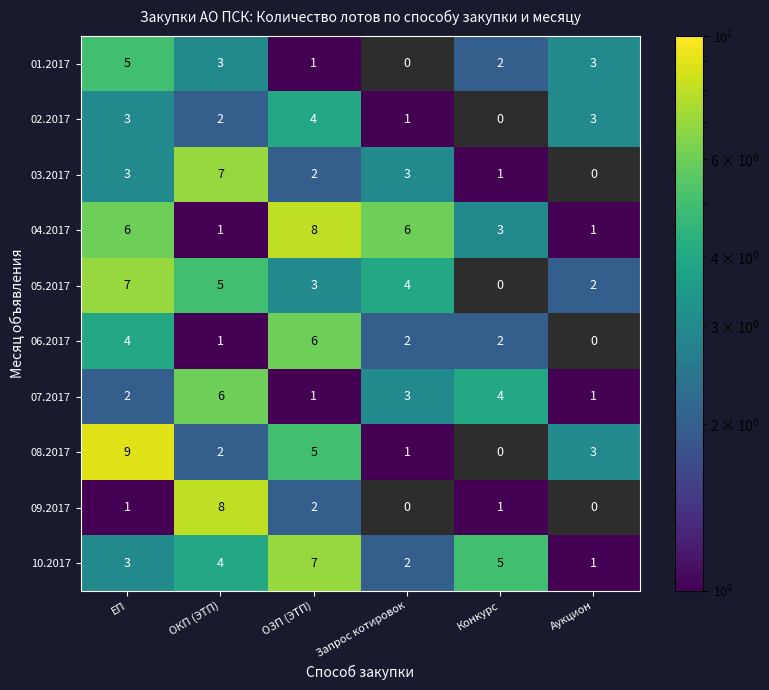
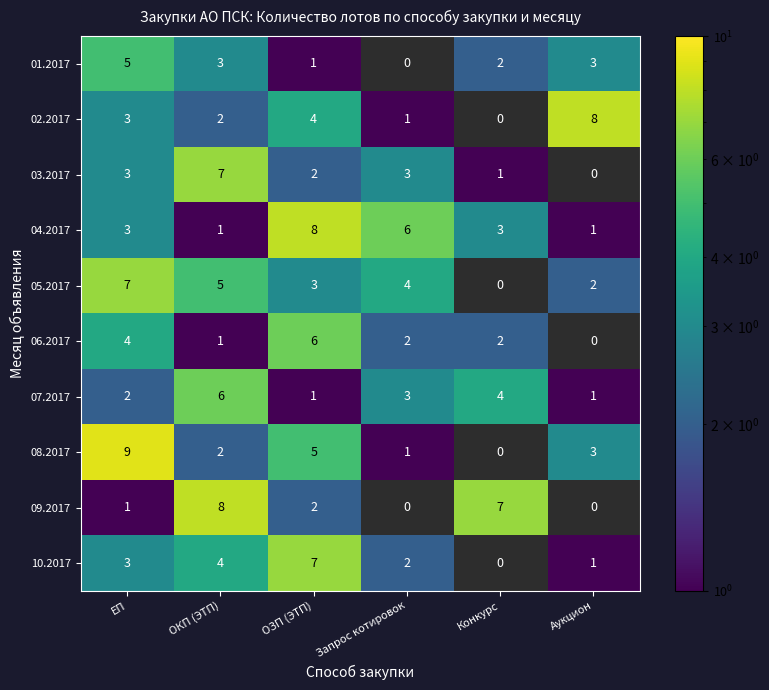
  {
    "01.2017": {
      "ЕП": 5,
      "ОКП (ЭТП)": 3,
      "ОЗП (ЭТП)": 1,
      "Запрос котировок": 0,
      "Конкурс": 2,
      "Аукцион": 3
    },
    "02.2017": {
      "ЕП": 3,
      "ОКП (ЭТП)": 2,
      "ОЗП (ЭТП)": 4,
      "Запрос котировок": 1,
      "Конкурс": 0,
-     "Аукцион": 3
+     "Аукцион": 8
    },
    "03.2017": {
      "ЕП": 3,
      "ОКП (ЭТП)": 7,
      "ОЗП (ЭТП)": 2,
      "Запрос котировок": 3,
      "Конкурс": 1,
      "Аукцион": 0
    },
    "04.2017": {
-     "ЕП": 6,
+     "ЕП": 3,
      "ОКП (ЭТП)": 1,
      "ОЗП (ЭТП)": 8,
      "Запрос котировок": 6,
      "Конкурс": 3,
      "Аукцион": 1
    },
    "05.2017": {
      "ЕП": 7,
      "ОКП (ЭТП)": 5,
      "ОЗП (ЭТП)": 3,
      "Запрос котировок": 4,
      "Конкурс": 0,
      "Аукцион": 2
    },
    "06.2017": {
      "ЕП": 4,
      "ОКП (ЭТП)": 1,
      "ОЗП (ЭТП)": 6,
      "Запрос котировок": 2,
      "Конкурс": 2,
      "Аукцион": 0
    },
    "07.2017": {
      "ЕП": 2,
      "ОКП (ЭТП)": 6,
      "ОЗП (ЭТП)": 1,
      "Запрос котировок": 3,
      "Конкурс": 4,
      "Аукцион": 1
    },
    "08.2017": {
      "ЕП": 9,
      "ОКП (ЭТП)": 2,
      "ОЗП (ЭТП)": 5,
      "Запрос котировок": 1,
      "Конкурс": 0,
      "Аукцион": 3
    },
    "09.2017": {
      "ЕП": 1,
      "ОКП (ЭТП)": 8,
      "ОЗП (ЭТП)": 2,
      "Запрос котировок": 0,
-     "Конкурс": 1,
+     "Конкурс": 7,
      "Аукцион": 0
    },
    "10.2017": {
      "ЕП": 3,
      "ОКП (ЭТП)": 4,
      "ОЗП (ЭТП)": 7,
      "Запрос котировок": 2,
-     "Конкурс": 5,
+     "Конкурс": 0,
      "Аукцион": 1
    }
  }
